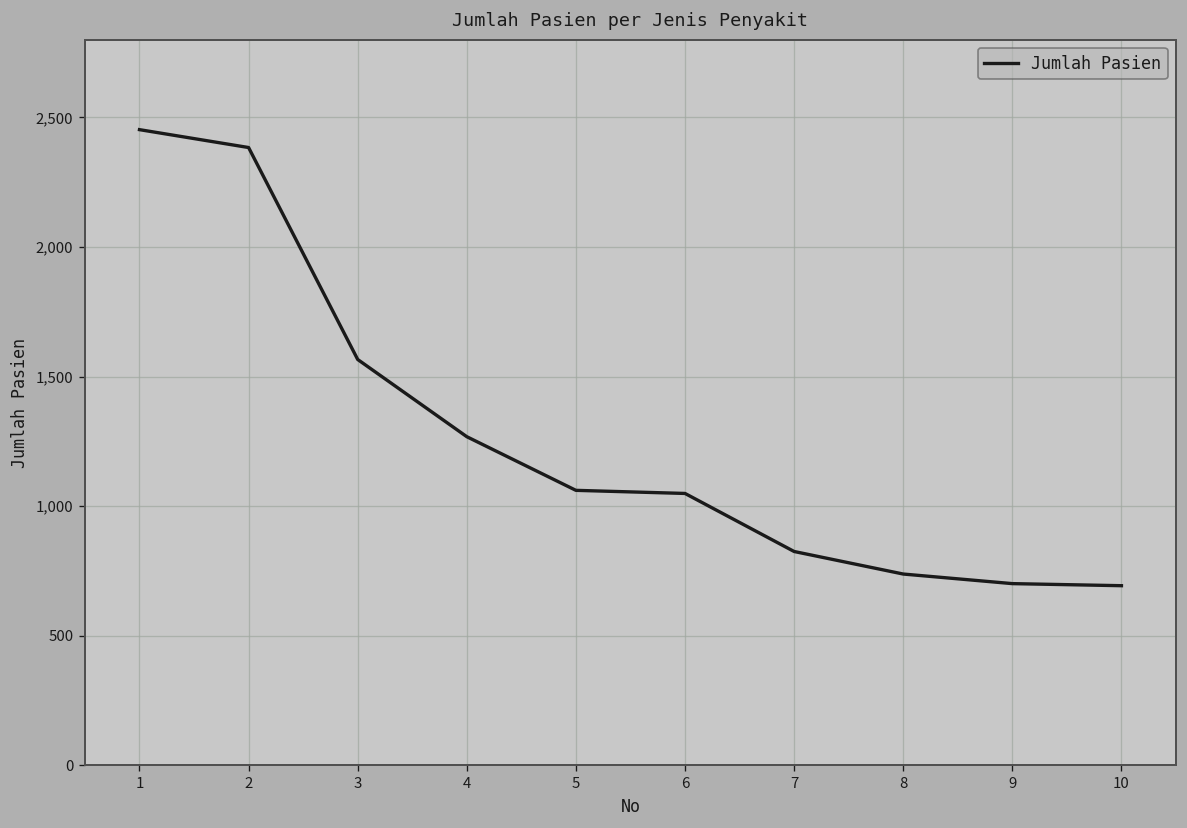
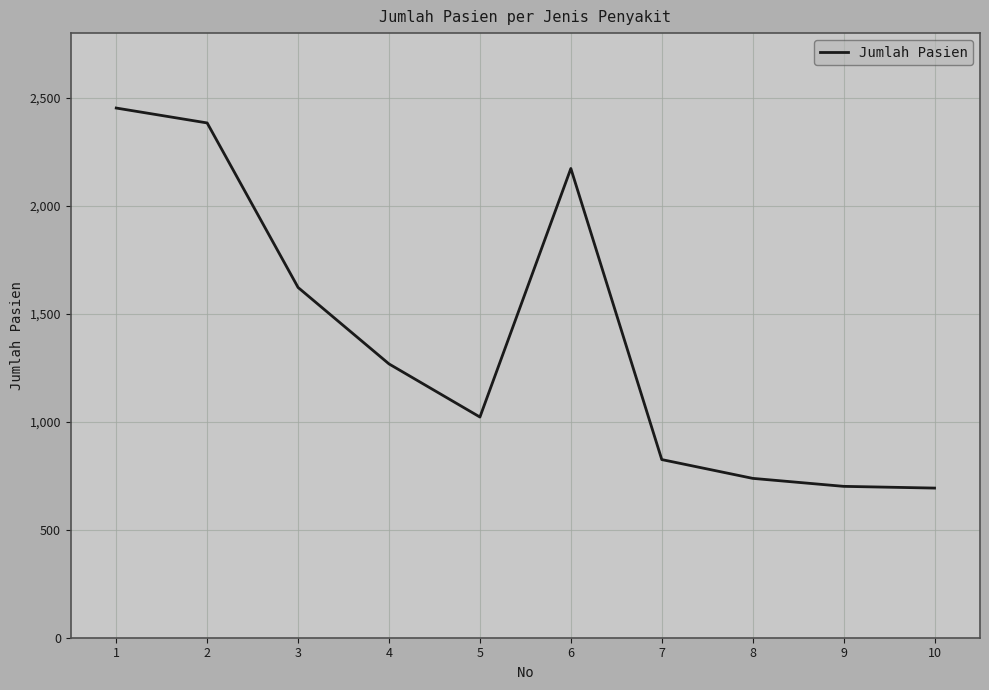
  {
    "1": "2,450",
    "2": "2,380",
-   "3": "1,570",
+   "3": "1,620",
    "4": "1,270",
-   "5": "1,060",
-   "6": "1,050",
+   "5": "1,020",
+   "6": "2,170",
    "7": "830",
    "8": "740",
    "9": "700",
    "10": "690"
  }
